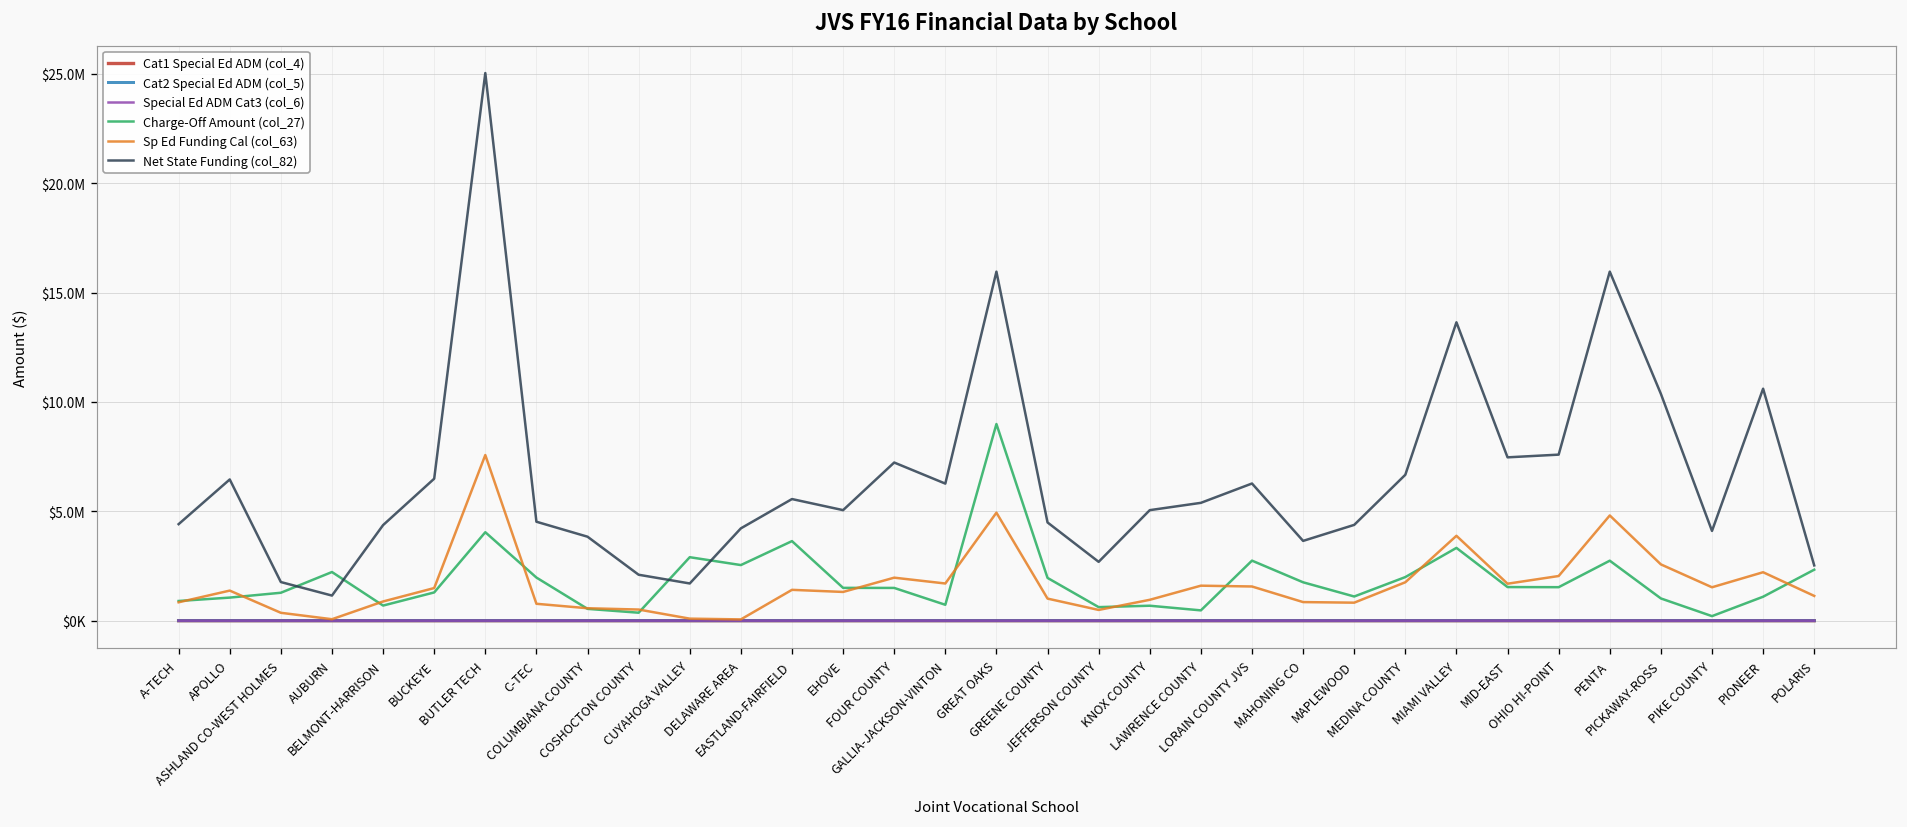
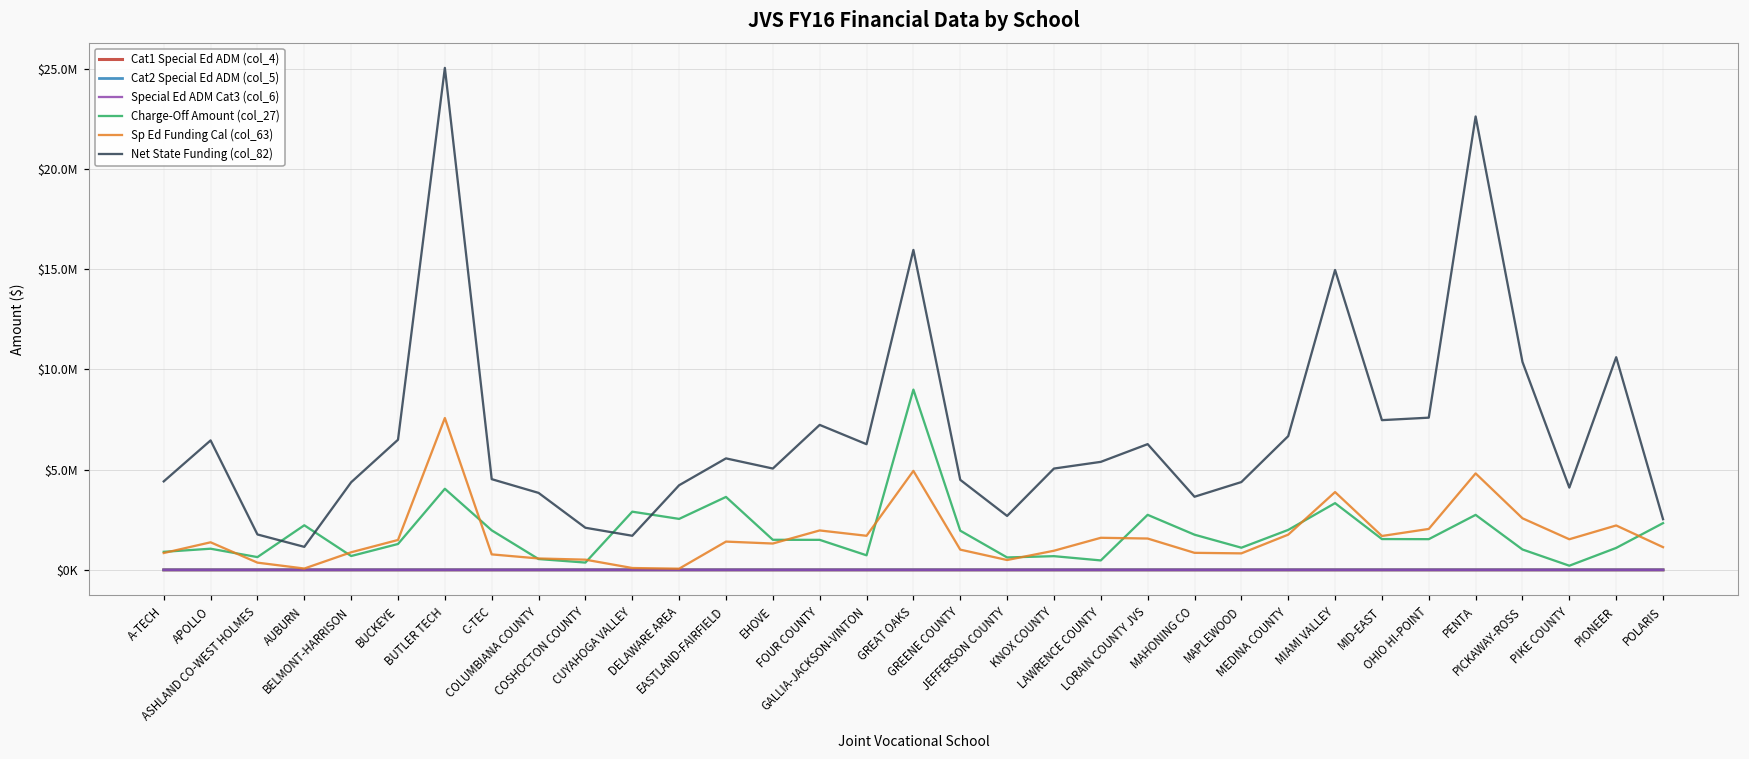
  {
    "Special Ed ADM Cat3 (col_6)": {
      "A-TECH": "$0",
      "APOLLO": "$0",
      "ASHLAND CO-WEST HOLMES": "$0",
      "BELMONT-HARRISON": "$0",
      "BUCKEYE": "$0",
      "BUTLER TECH": "$0",
      "C-TEC": "$0",
      "COLUMBIANA COUNTY": "$0",
      "COSHOCTON COUNTY": "$0",
      "EASTLAND-FAIRFIELD": "$0",
      "EHOVE": "$0",
      "FOUR COUNTY": "$0",
      "GALLIA-JACKSON-VINTON": "$0",
      "GREAT OAKS": "$0",
      "GREENE COUNTY": "$0",
      "JEFFERSON COUNTY": "$0",
      "KNOX COUNTY": "$0",
      "LAWRENCE COUNTY": "$0",
      "LORAIN COUNTY JVS": "$0",
      "MAHONING CO": "$0",
      "MAPLEWOOD": "$0",
      "MEDINA COUNTY": "$0",
      "MIAMI VALLEY": "$0",
      "MID-EAST": "$0",
      "OHIO HI-POINT": "$0",
      "PENTA": "$0",
      "PICKAWAY-ROSS": "$0",
      "PIKE COUNTY": "$0",
      "PIONEER": "$0",
      "POLARIS": "$0"
    },
    "Charge-Off Amount (col_27)": {
      "APOLLO": "$1100000",
-     "ASHLAND CO-WEST HOLMES": "$1300000",
+     "ASHLAND CO-WEST HOLMES": "$600000",
      "AUBURN": "$2200000",
      "BELMONT-HARRISON": "$700000",
      "BUCKEYE": "$1300000",
      "BUTLER TECH": "$4000000",
      "C-TEC": "$2000000",
      "COSHOCTON COUNTY": "$400000",
      "CUYAHOGA VALLEY": "$2900000",
      "DELAWARE AREA": "$2500000",
      "EASTLAND-FAIRFIELD": "$3600000",
      "EHOVE": "$1500000",
      "FOUR COUNTY": "$1500000",
      "GALLIA-JACKSON-VINTON": "$700000",
      "GREAT OAKS": "$9000000",
      "GREENE COUNTY": "$2000000",
      "KNOX COUNTY": "$700000",
      "LAWRENCE COUNTY": "$500000",
      "LORAIN COUNTY JVS": "$2700000",
      "MAHONING CO": "$1800000",
      "MAPLEWOOD": "$1100000",
      "MEDINA COUNTY": "$2000000",
      "MIAMI VALLEY": "$3300000",
      "MID-EAST": "$1500000",
      "OHIO HI-POINT": "$1500000",
      "PENTA": "$2700000",
      "PICKAWAY-ROSS": "$1000000",
      "PIKE COUNTY": "$200000",
      "PIONEER": "$1100000",
      "POLARIS": "$2300000"
    },
    "Sp Ed Funding Cal (col_63)": {
      "APOLLO": "$1400000",
      "ASHLAND CO-WEST HOLMES": "$400000",
      "BELMONT-HARRISON": "$900000",
      "BUCKEYE": "$1500000",
      "BUTLER TECH": "$7600000",
      "C-TEC": "$800000",
      "COSHOCTON COUNTY": "$500000",
      "EASTLAND-FAIRFIELD": "$1400000",
      "EHOVE": "$1300000",
      "FOUR COUNTY": "$2000000",
      "GALLIA-JACKSON-VINTON": "$1700000",
      "GREAT OAKS": "$4900000",
      "GREENE COUNTY": "$1000000",
      "KNOX COUNTY": "$1000000",
      "LAWRENCE COUNTY": "$1600000",
      "LORAIN COUNTY JVS": "$1600000",
      "MAHONING CO": "$900000",
      "MAPLEWOOD": "$800000",
      "MEDINA COUNTY": "$1800000",
      "MIAMI VALLEY": "$3900000",
      "MID-EAST": "$1700000",
      "OHIO HI-POINT": "$2000000",
      "PENTA": "$4800000",
      "PICKAWAY-ROSS": "$2600000",
      "PIKE COUNTY": "$1500000",
      "PIONEER": "$2200000",
      "POLARIS": "$1100000"
    },
    "Net State Funding (col_82)": {
      "A-TECH": "$4400000",
      "APOLLO": "$6500000",
      "ASHLAND CO-WEST HOLMES": "$1800000",
      "AUBURN": "$1100000",
      "BELMONT-HARRISON": "$4400000",
      "BUCKEYE": "$6500000",
      "BUTLER TECH": "$25000000",
      "C-TEC": "$4500000",
      "COLUMBIANA COUNTY": "$3800000",
      "COSHOCTON COUNTY": "$2100000",
      "CUYAHOGA VALLEY": "$1700000",
      "DELAWARE AREA": "$4200000",
      "EASTLAND-FAIRFIELD": "$5600000",
      "EHOVE": "$5100000",
      "FOUR COUNTY": "$7200000",
      "GALLIA-JACKSON-VINTON": "$6300000",
      "GREAT OAKS": "$16000000",
      "GREENE COUNTY": "$4500000",
      "JEFFERSON COUNTY": "$2700000",
      "KNOX COUNTY": "$5100000",
      "LAWRENCE COUNTY": "$5400000",
      "LORAIN COUNTY JVS": "$6300000",
      "MAHONING CO": "$3600000",
      "MAPLEWOOD": "$4400000",
      "MEDINA COUNTY": "$6700000",
-     "MIAMI VALLEY": "$13600000",
+     "MIAMI VALLEY": "$15000000",
      "MID-EAST": "$7500000",
      "OHIO HI-POINT": "$7600000",
-     "PENTA": "$16000000",
+     "PENTA": "$22600000",
      "PICKAWAY-ROSS": "$10400000",
      "PIKE COUNTY": "$4100000",
      "PIONEER": "$10600000",
      "POLARIS": "$2500000"
    }
  }
